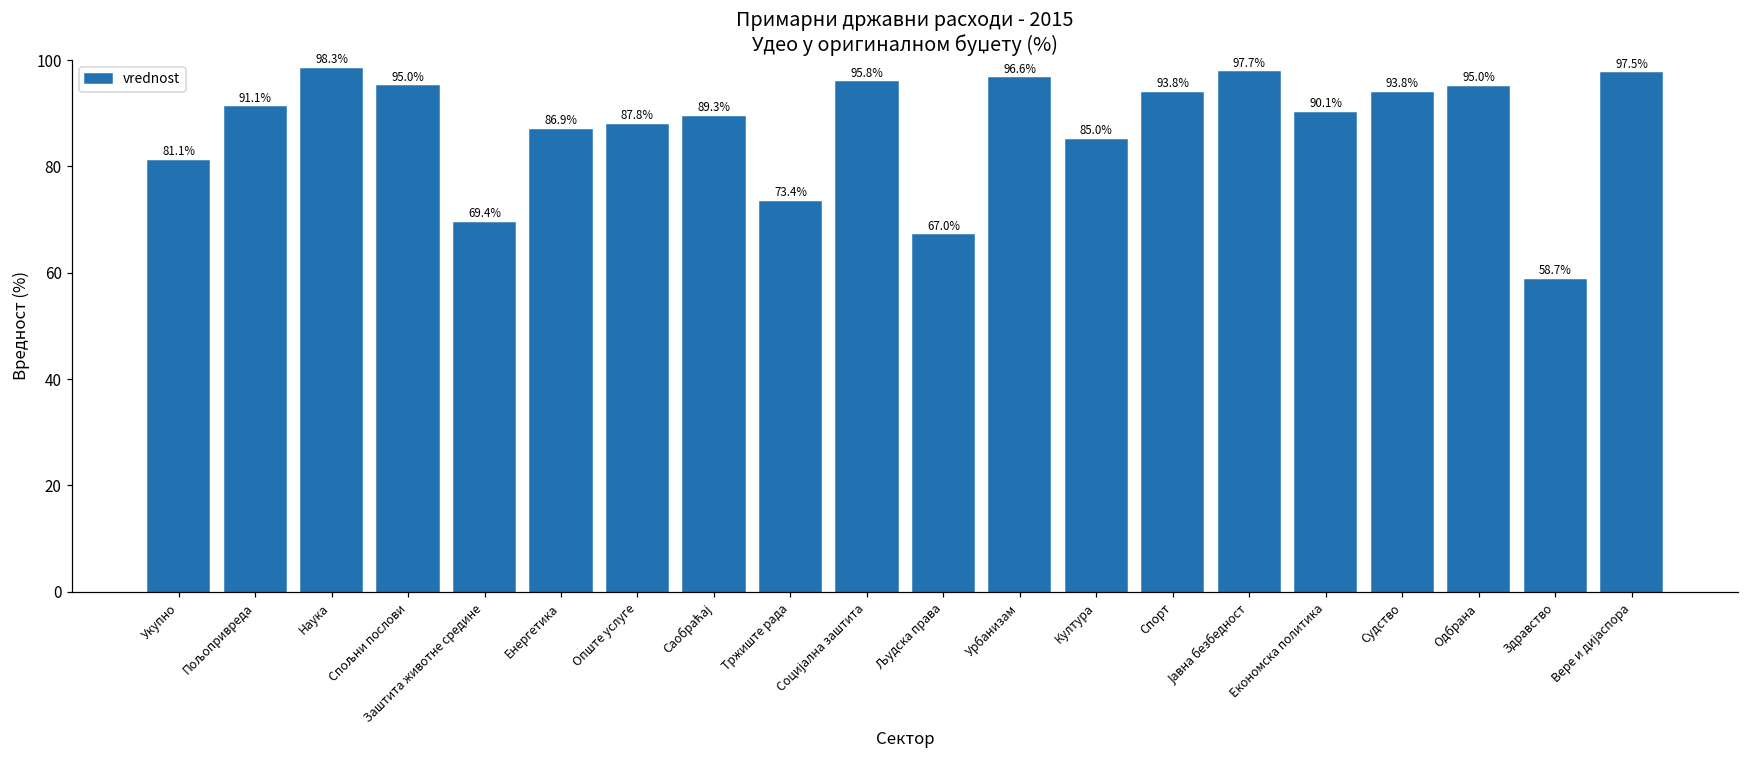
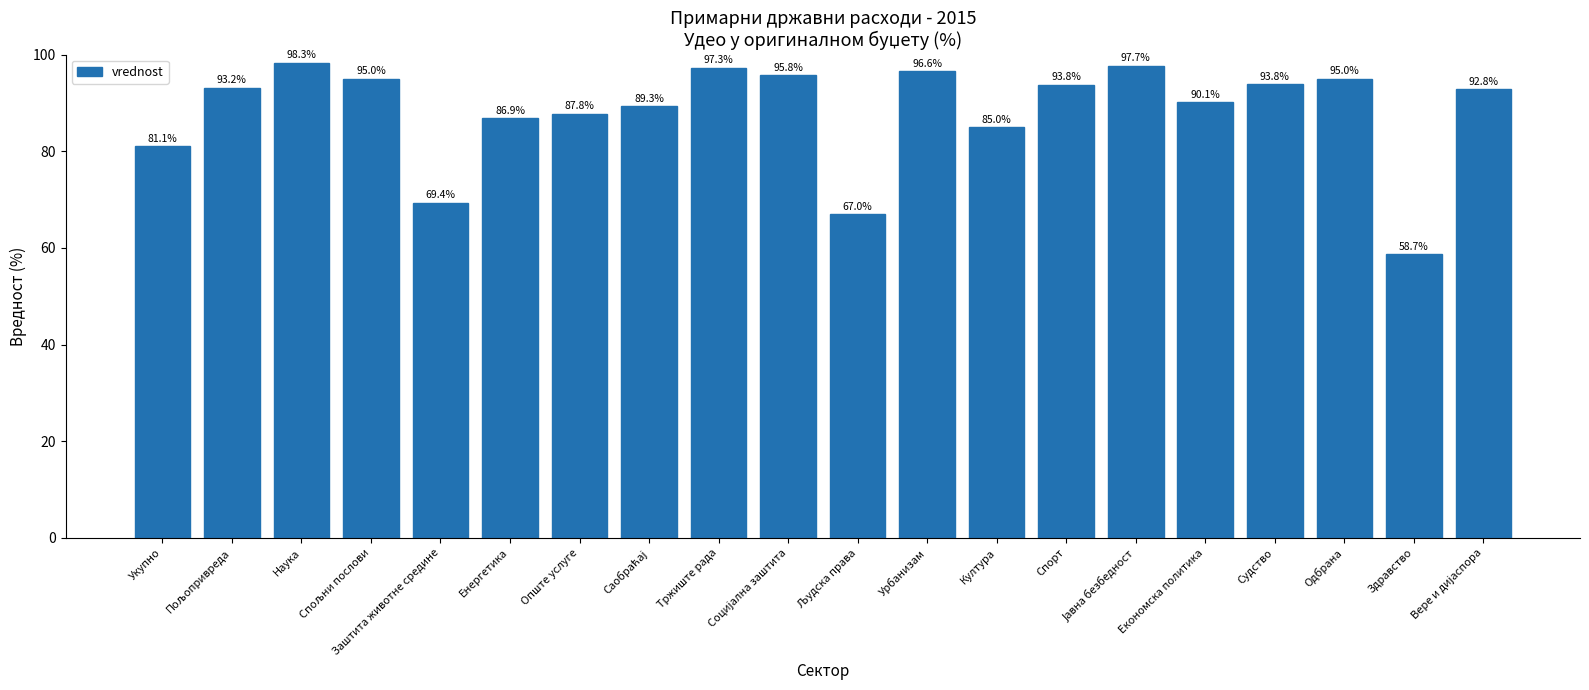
  {
    "Укупно": "81.1%",
-   "Пољопривреда": "91.1%",
+   "Пољопривреда": "93.2%",
    "Наука": "98.3%",
    "Спољни послови": "95.0%",
    "Заштита животне средине": "69.4%",
    "Енергетика": "86.9%",
    "Опште услуге": "87.8%",
    "Саобраћај": "89.3%",
-   "Тржиште рада": "73.4%",
+   "Тржиште рада": "97.3%",
    "Социјална заштита": "95.8%",
    "Људска права": "67.0%",
    "Урбанизам": "96.6%",
    "Култура": "85.0%",
    "Спорт": "93.8%",
    "Јавна безбедност": "97.7%",
    "Економска политика": "90.1%",
    "Судство": "93.8%",
    "Одбрана": "95.0%",
    "Здравство": "58.7%",
-   "Вере и дијаспора": "97.5%"
+   "Вере и дијаспора": "92.8%"
  }
